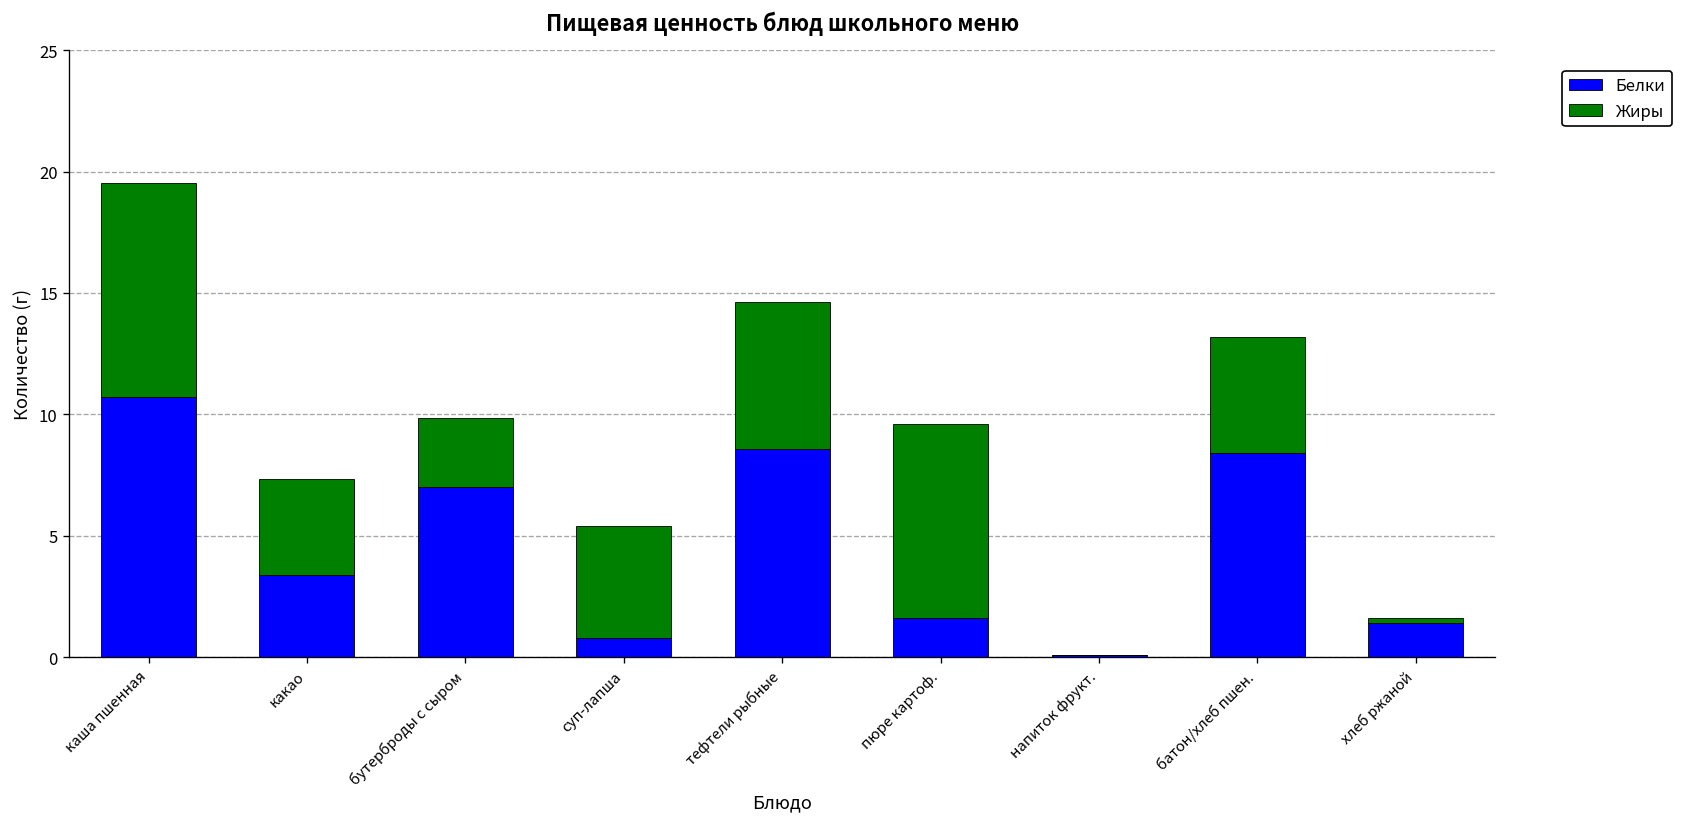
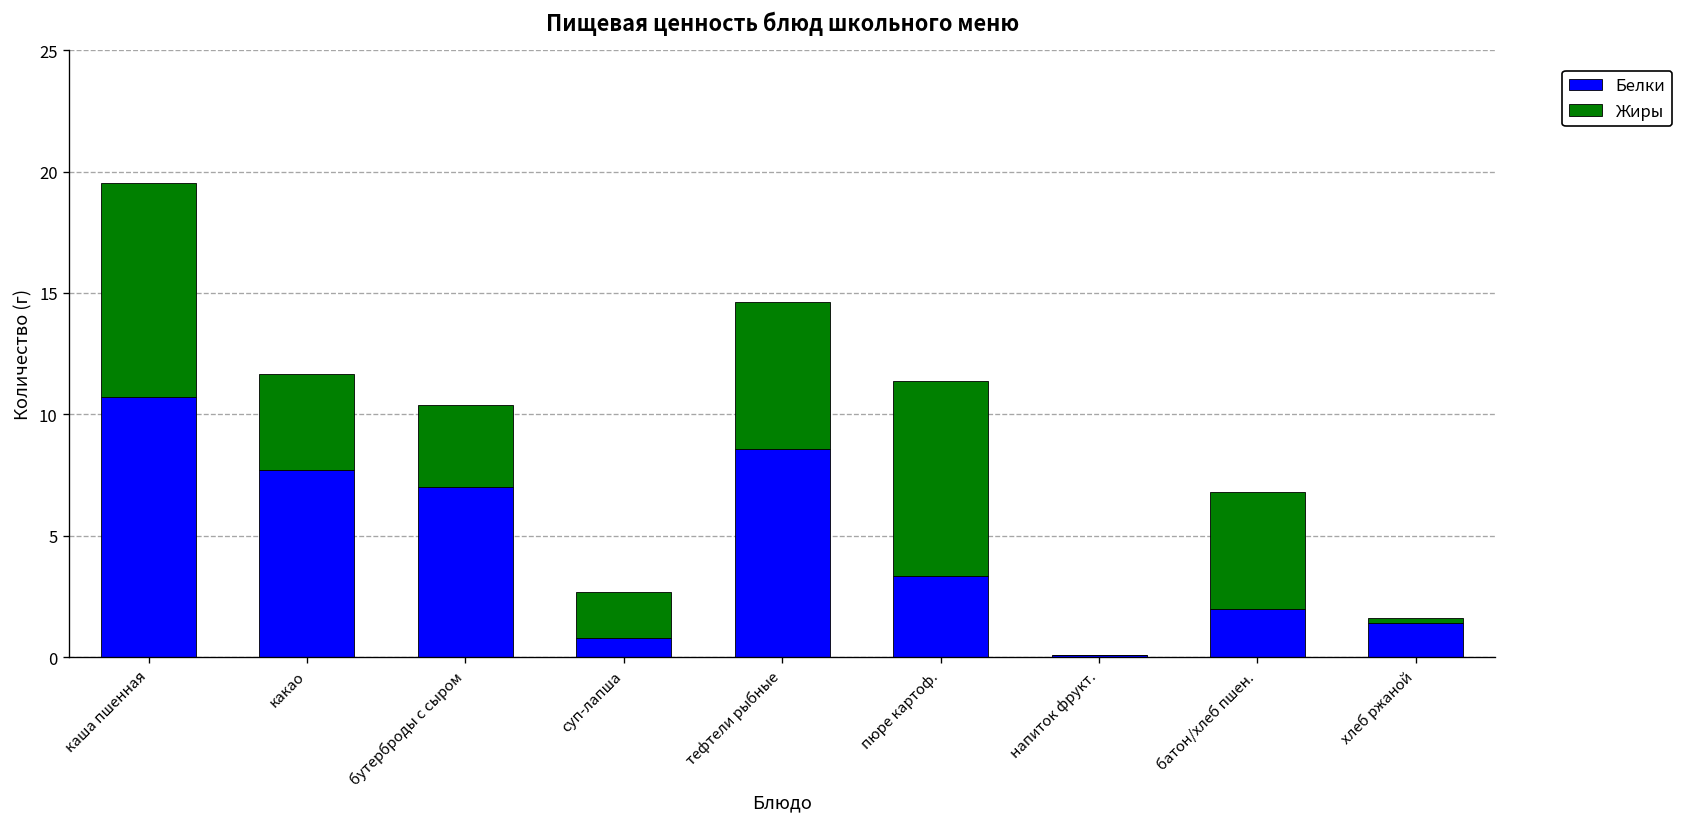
  {
    "Белки": {
      "каша пшенная": 10.7,
-     "какао": 3.4,
+     "какао": 7.7,
      "бутерброды с сыром": 7.0,
      "суп-лапша": 0.8,
      "тефтели рыбные": 8.6,
-     "пюре картоф.": 1.6,
-     "батон/хлеб пшен.": 8.4,
+     "пюре картоф.": 3.4,
+     "батон/хлеб пшен.": 2.0,
      "хлеб ржаной": 1.4
    },
    "Жиры": {
      "каша пшенная": 8.8,
      "какао": 3.9,
-     "бутерброды с сыром": 2.9,
-     "суп-лапша": 4.6,
+     "бутерброды с сыром": 3.4,
+     "суп-лапша": 1.9,
      "тефтели рыбные": 6.0,
      "пюре картоф.": 8.0,
      "напиток фрукт.": 0.0,
      "батон/хлеб пшен.": 4.8,
      "хлеб ржаной": 0.2
    }
  }
